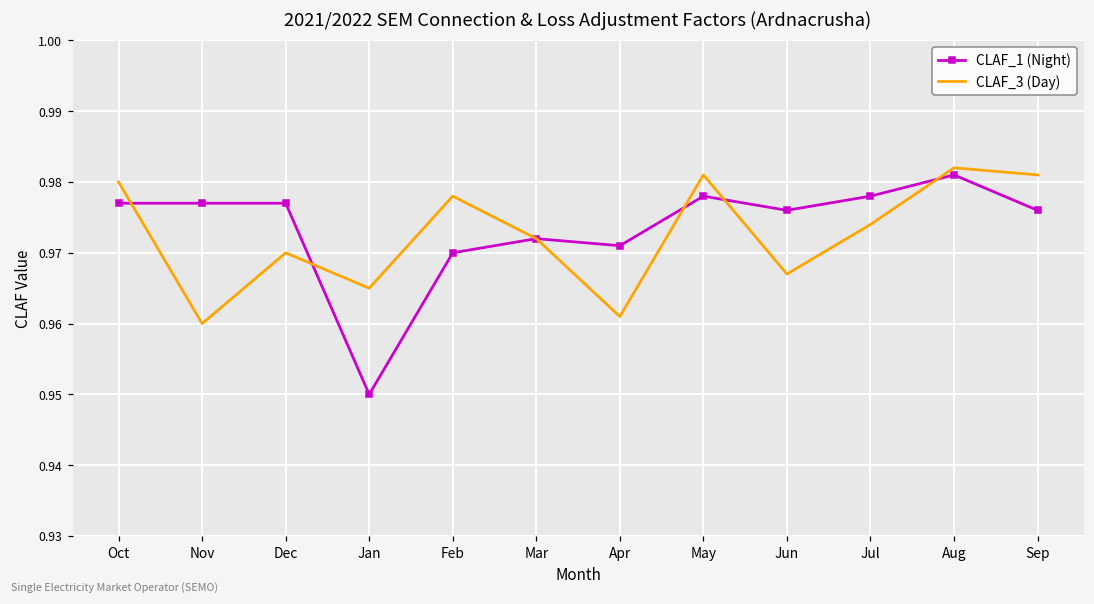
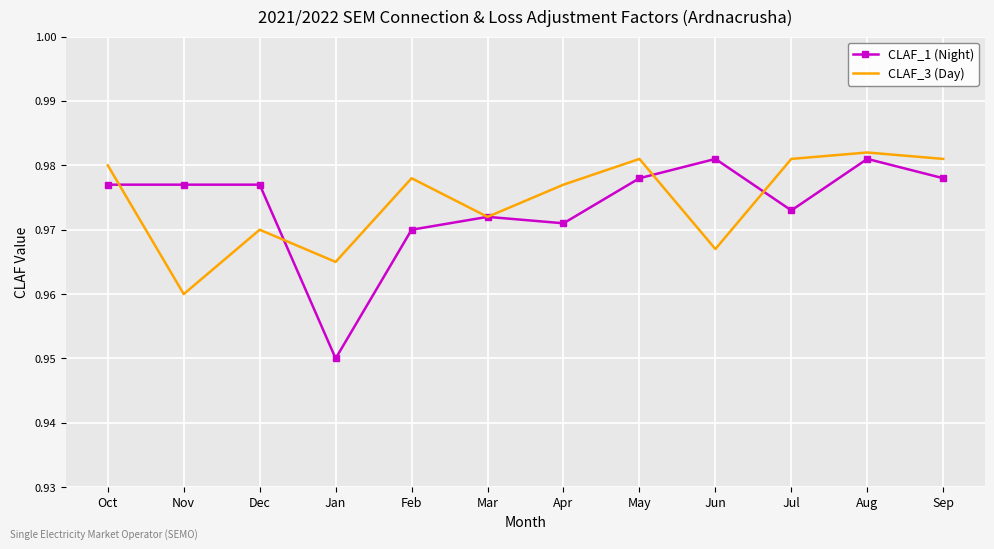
  {
    "CLAF_1 (Night)": {
      "Oct": 0.977,
      "Nov": 0.977,
      "Dec": 0.977,
      "Jan": 0.950,
      "Feb": 0.970,
      "Apr": 0.971,
      "May": 0.978,
-     "Jun": 0.976,
-     "Jul": 0.978,
+     "Jun": 0.981,
+     "Jul": 0.973,
      "Aug": 0.981,
-     "Sep": 0.976
+     "Sep": 0.978
    },
    "CLAF_3 (Day)": {
      "Oct": 0.980,
      "Nov": 0.960,
      "Dec": 0.970,
      "Jan": 0.965,
      "Feb": 0.978,
-     "Apr": 0.961,
+     "Apr": 0.977,
      "May": 0.981,
      "Jun": 0.967,
-     "Jul": 0.974,
+     "Jul": 0.981,
      "Aug": 0.982,
      "Sep": 0.981
    }
  }
